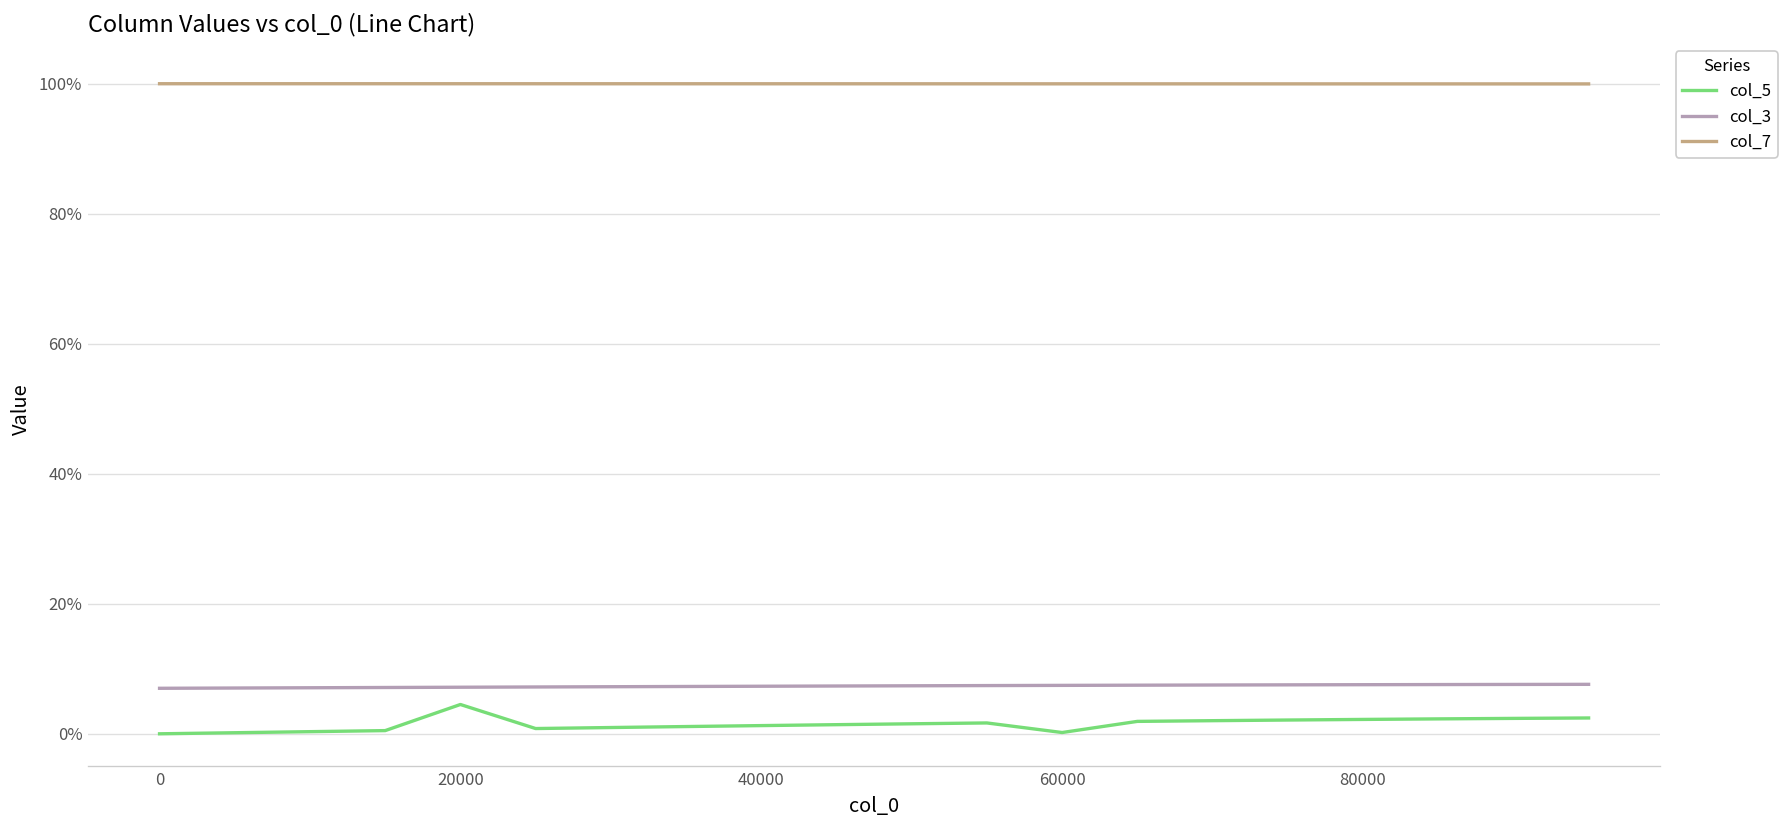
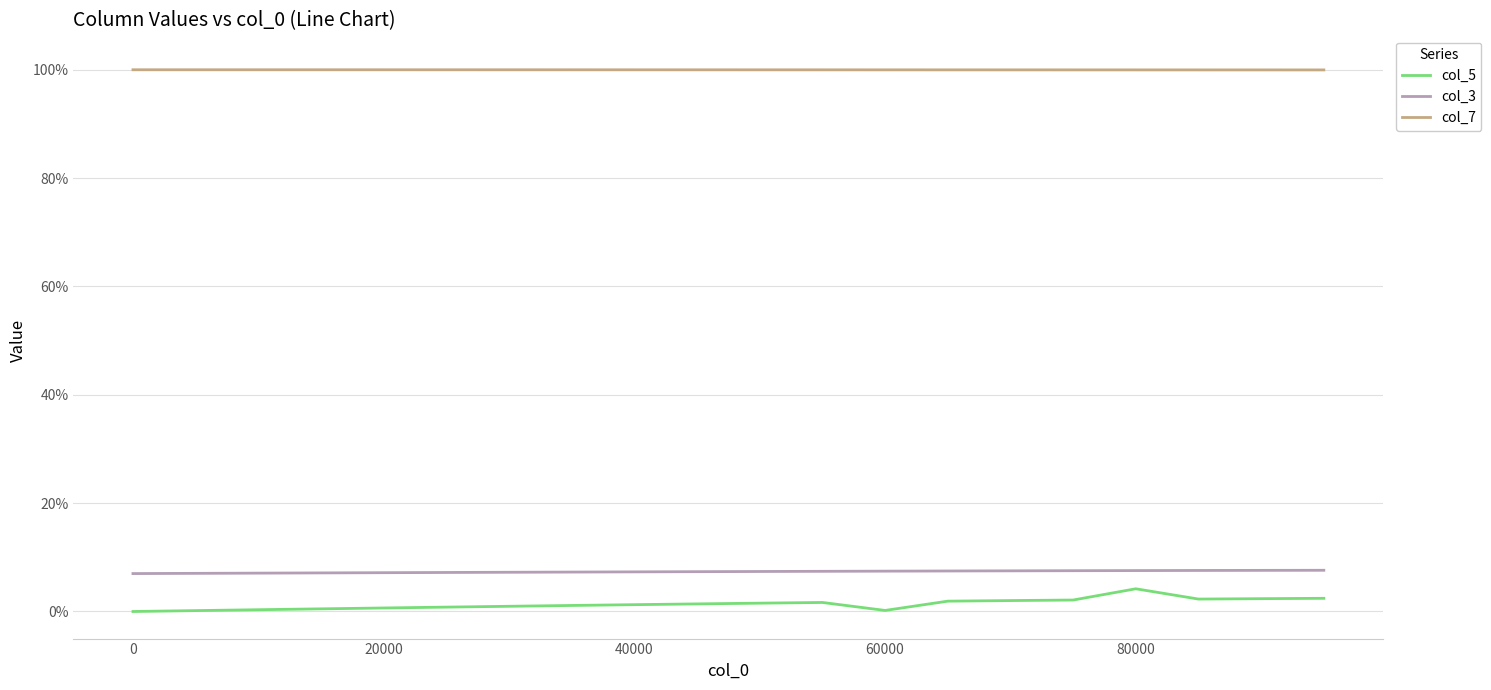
  {
    "col_5": {
      "0": "0%",
-     "20000": "5%",
+     "20000": "1%",
      "40000": "1%",
      "60000": "0%",
-     "80000": "2%"
+     "80000": "4%"
    }
  }
